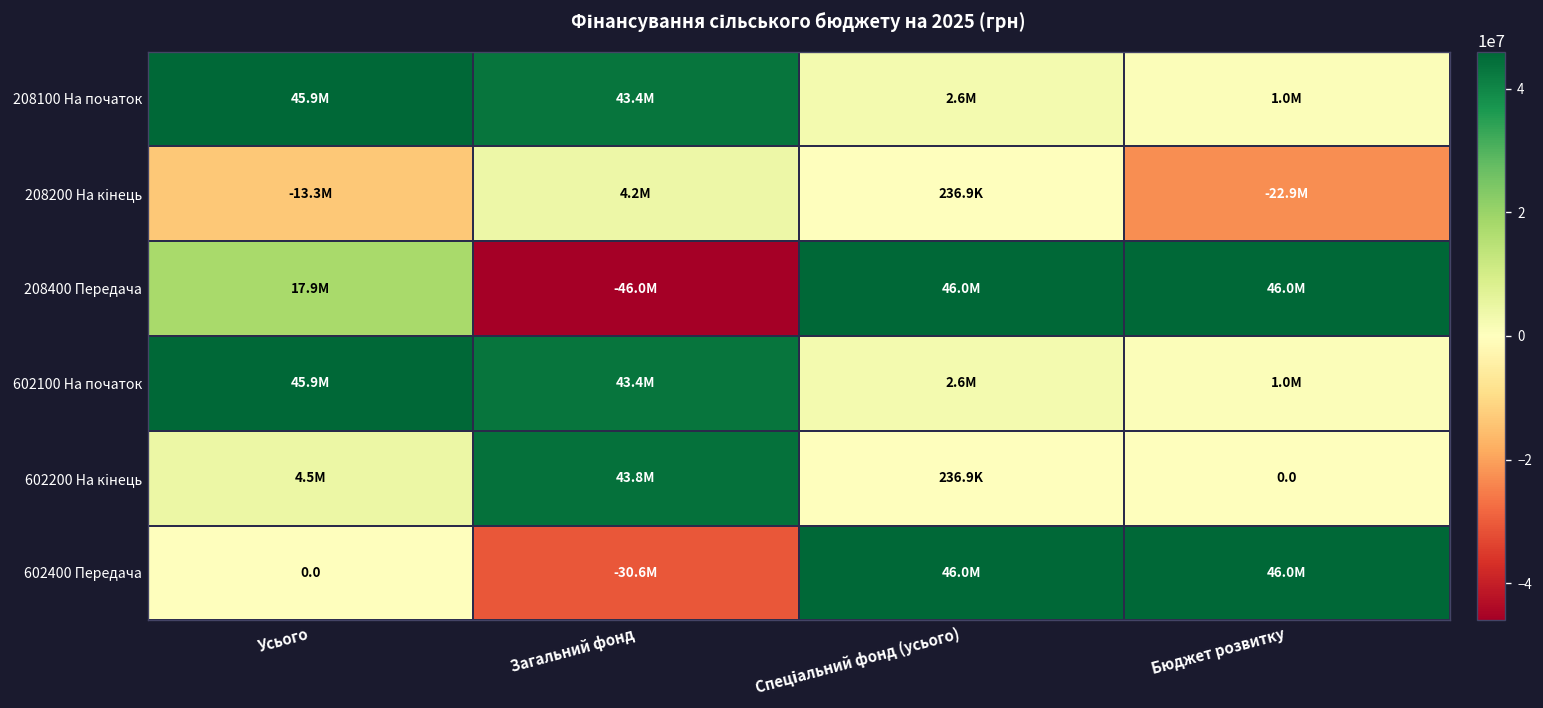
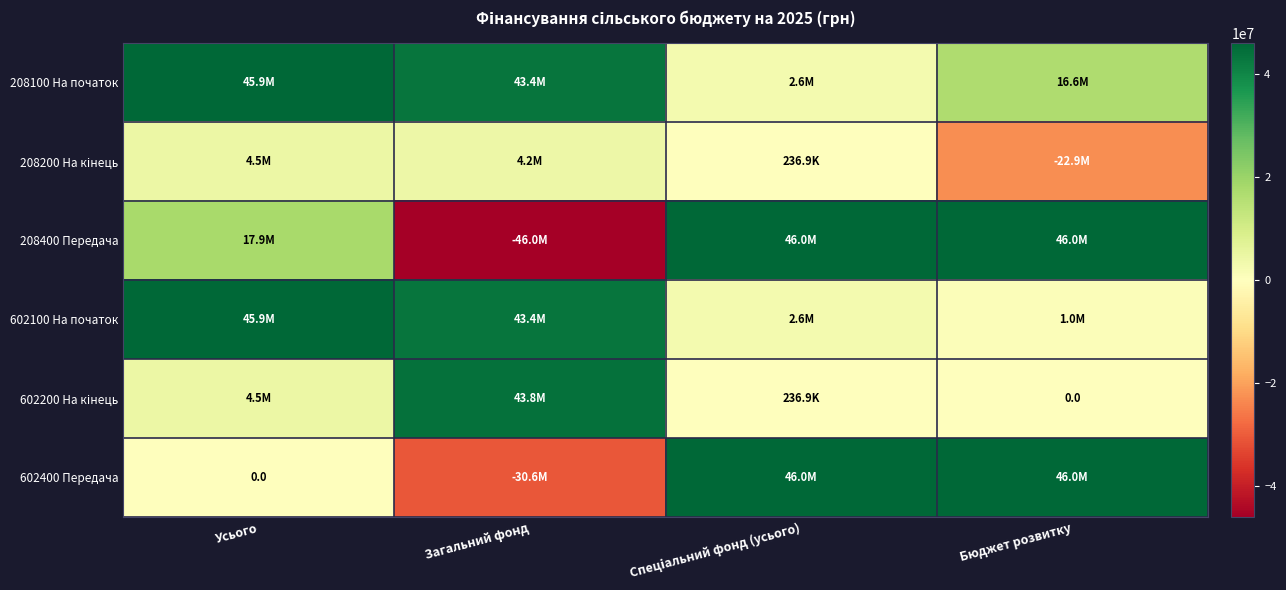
  {
    "208100 На початок": {
      "Усього": "45.9M",
      "Загальний фонд": "43.4M",
      "Спеціальний фонд (усього)": "2.6M",
-     "Бюджет розвитку": "1.0M"
+     "Бюджет розвитку": "16.6M"
    },
    "208200 На кінець": {
-     "Усього": "-13.3M",
+     "Усього": "4.5M",
      "Загальний фонд": "4.2M",
      "Спеціальний фонд (усього)": "236.9K",
      "Бюджет розвитку": "-22.9M"
    },
    "208400 Передача": {
      "Усього": "17.9M",
      "Загальний фонд": "-46.0M",
      "Спеціальний фонд (усього)": "46.0M",
      "Бюджет розвитку": "46.0M"
    },
    "602100 На початок": {
      "Усього": "45.9M",
      "Загальний фонд": "43.4M",
      "Спеціальний фонд (усього)": "2.6M",
      "Бюджет розвитку": "1.0M"
    },
    "602200 На кінець": {
      "Усього": "4.5M",
      "Загальний фонд": "43.8M",
      "Спеціальний фонд (усього)": "236.9K",
      "Бюджет розвитку": "0.0"
    },
    "602400 Передача": {
      "Усього": "0.0",
      "Загальний фонд": "-30.6M",
      "Спеціальний фонд (усього)": "46.0M",
      "Бюджет розвитку": "46.0M"
    }
  }
